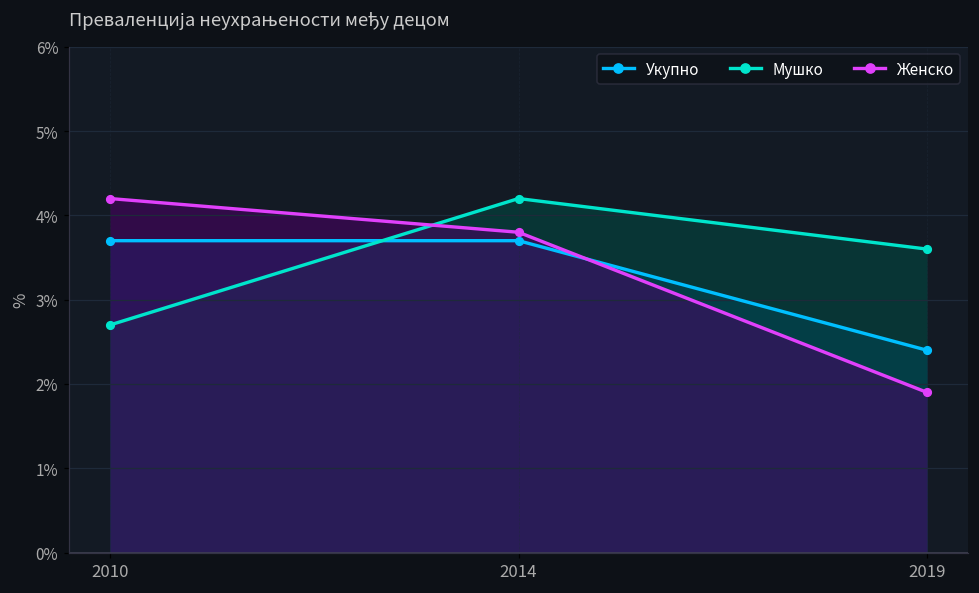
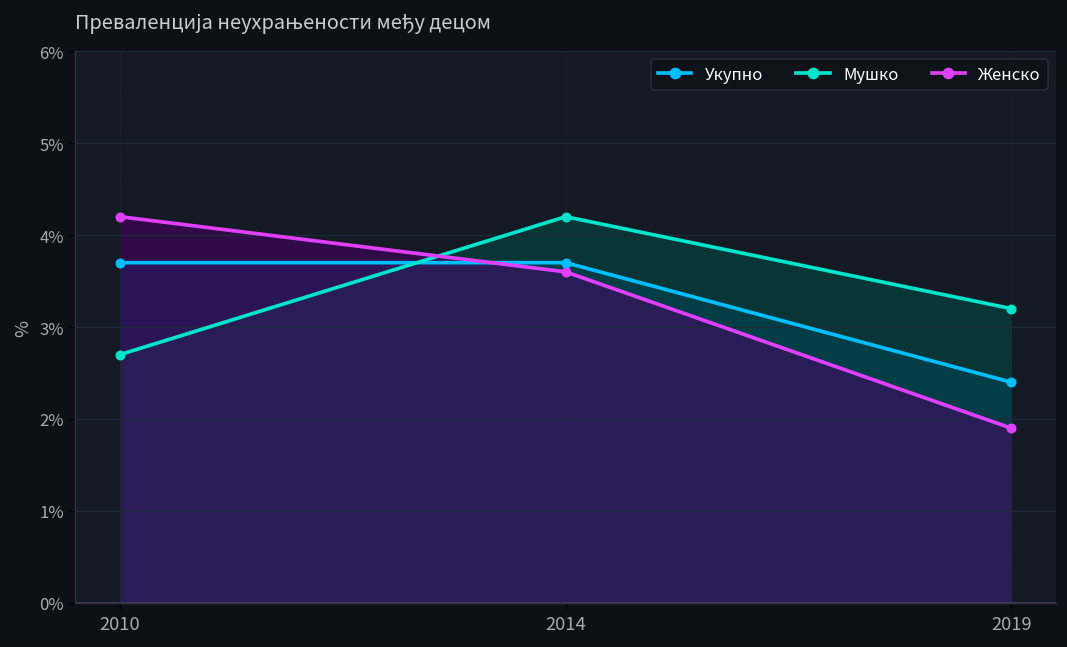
  {
    "Укупно": {
      "2010": "3.7%",
      "2014": "3.7%",
      "2019": "2.4%"
    },
    "Мушко": {
      "2010": "2.7%",
      "2014": "4.2%",
-     "2019": "3.6%"
+     "2019": "3.2%"
    },
    "Женско": {
      "2010": "4.2%",
-     "2014": "3.8%",
+     "2014": "3.6%",
      "2019": "1.9%"
    }
  }
